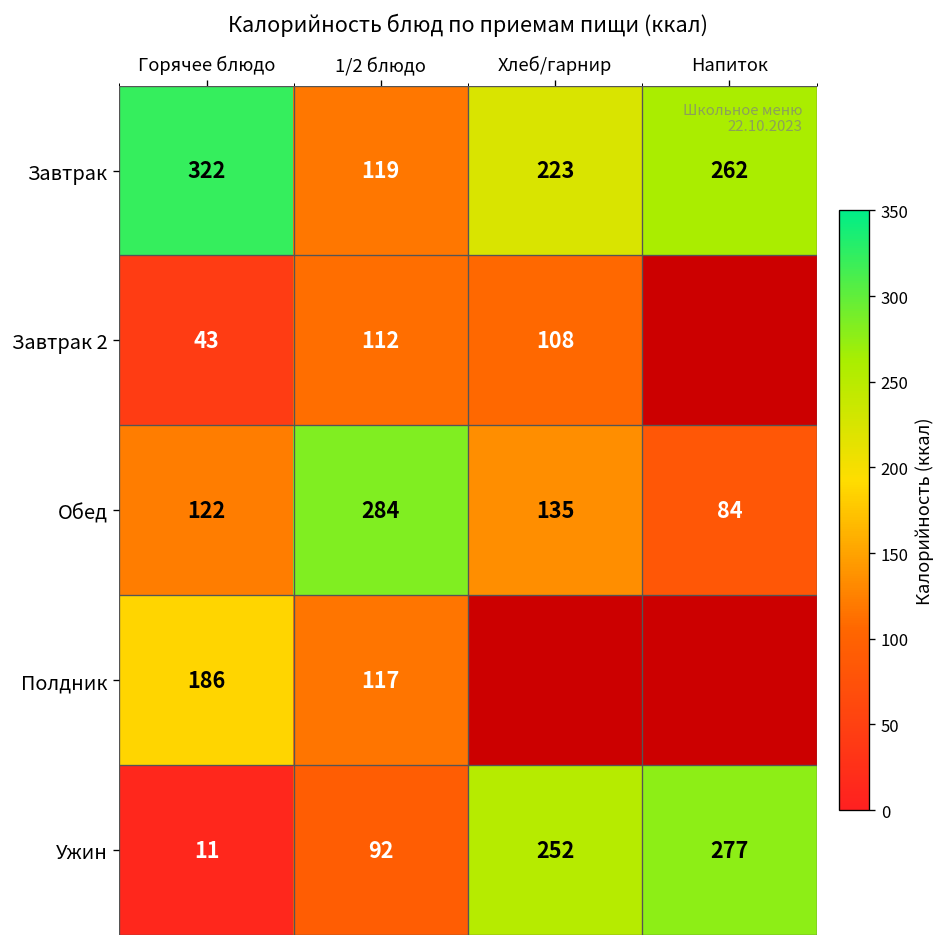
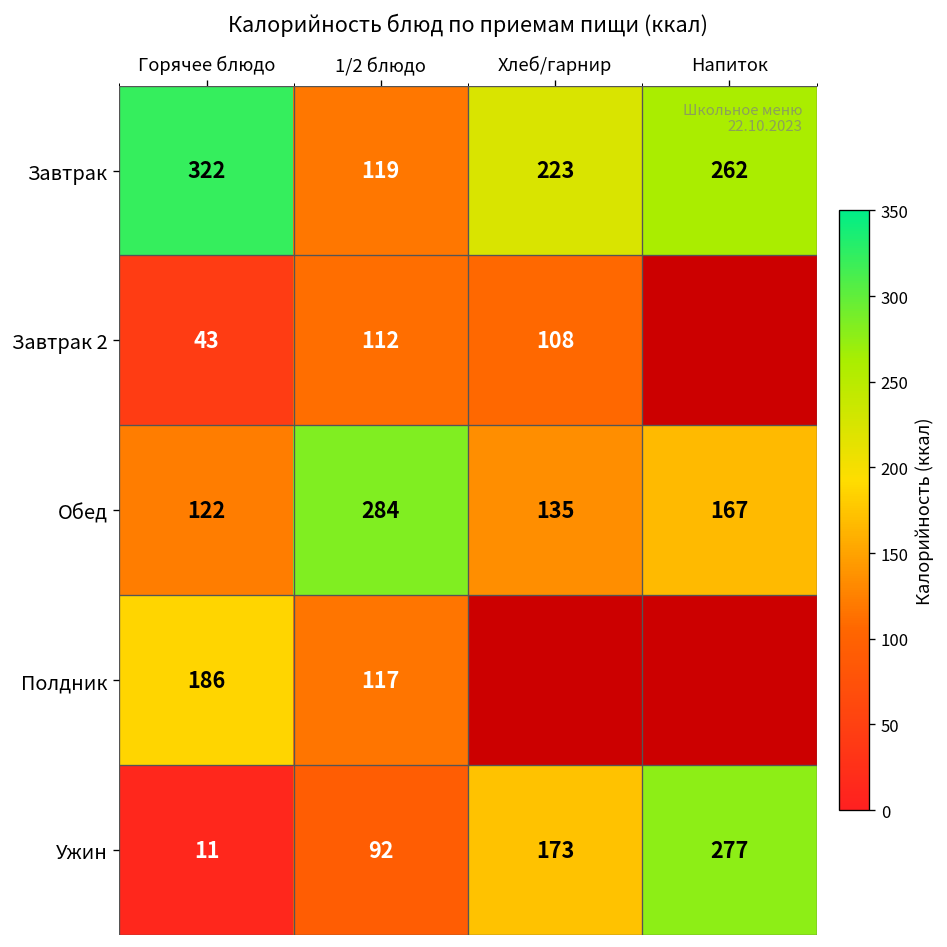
  {
    "Завтрак": {
      "Горячее блюдо": 322,
      "1/2 блюдо": 119,
      "Хлеб/гарнир": 223
    },
    "Завтрак 2": {
      "Горячее блюдо": 43,
      "1/2 блюдо": 112,
      "Хлеб/гарнир": 108
    },
    "Обед": {
      "Горячее блюдо": 122,
      "1/2 блюдо": 284,
      "Хлеб/гарнир": 135,
-     "Напиток": 84
+     "Напиток": 167
    },
    "Полдник": {
      "Горячее блюдо": 186,
      "1/2 блюдо": 117
    },
    "Ужин": {
      "Горячее блюдо": 11,
      "1/2 блюдо": 92,
-     "Хлеб/гарнир": 252,
+     "Хлеб/гарнир": 173,
      "Напиток": 277
    }
  }
